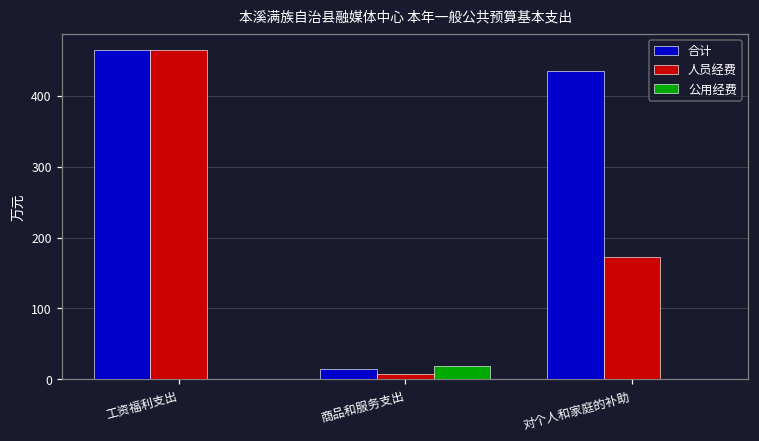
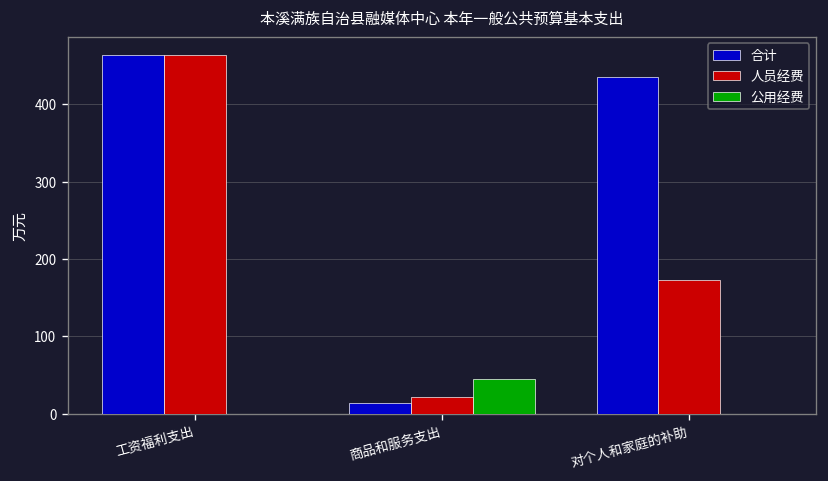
  {
    "合计": {
      "工资福利支出": 460,
      "商品和服务支出": 10,
      "对个人和家庭的补助": 440
    },
    "人员经费": {
      "工资福利支出": 460,
-     "商品和服务支出": 10,
+     "商品和服务支出": 20,
      "对个人和家庭的补助": 170
    },
    "公用经费": {
      "工资福利支出": 0,
-     "商品和服务支出": 20,
+     "商品和服务支出": 50,
      "对个人和家庭的补助": 0
    }
  }
